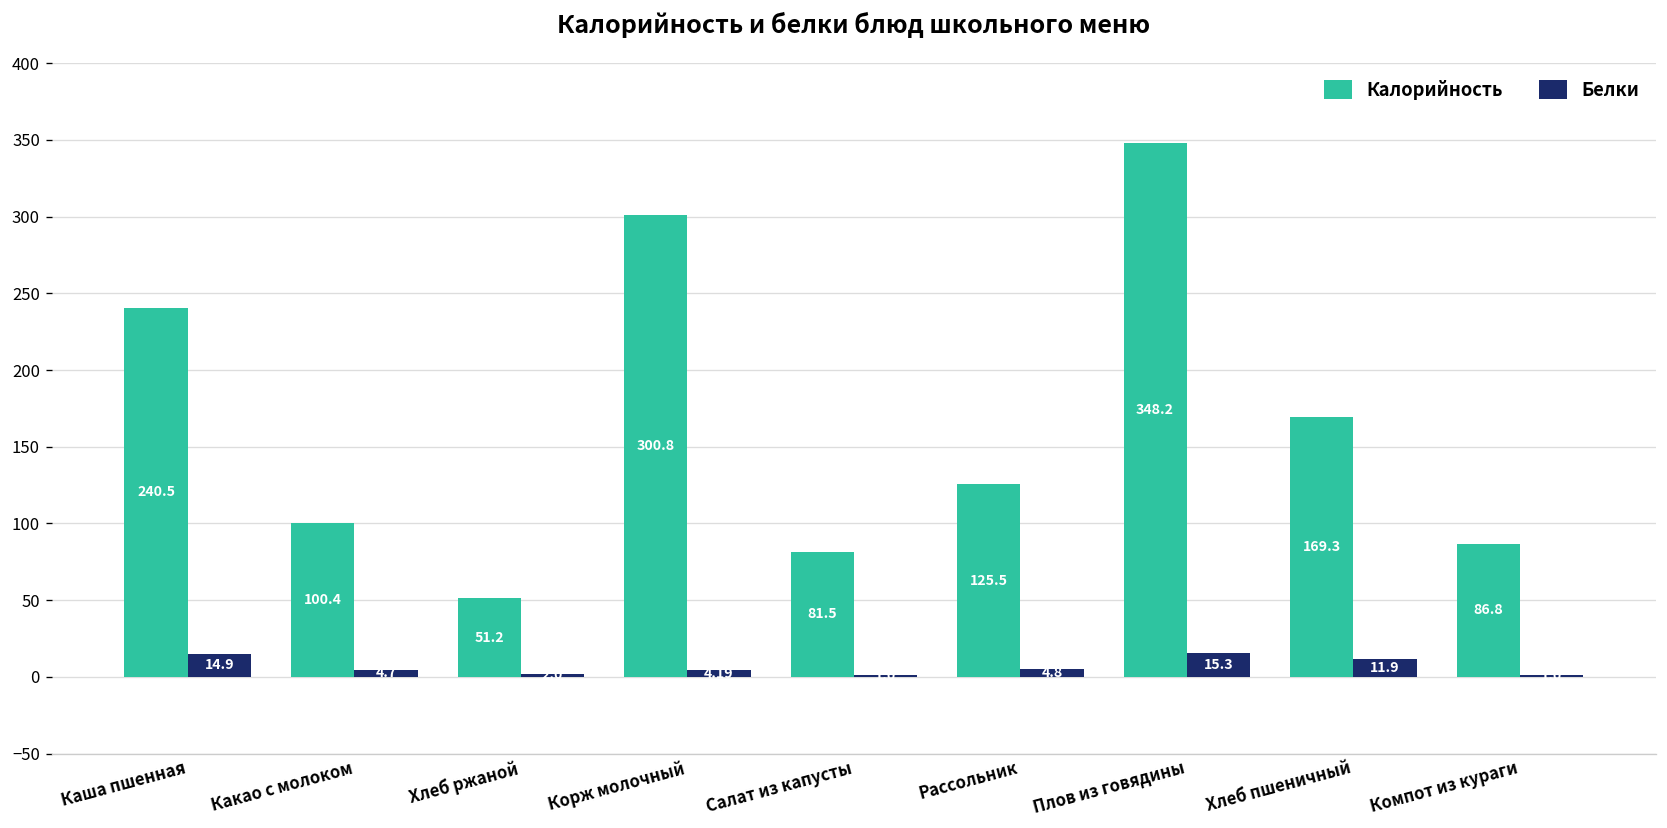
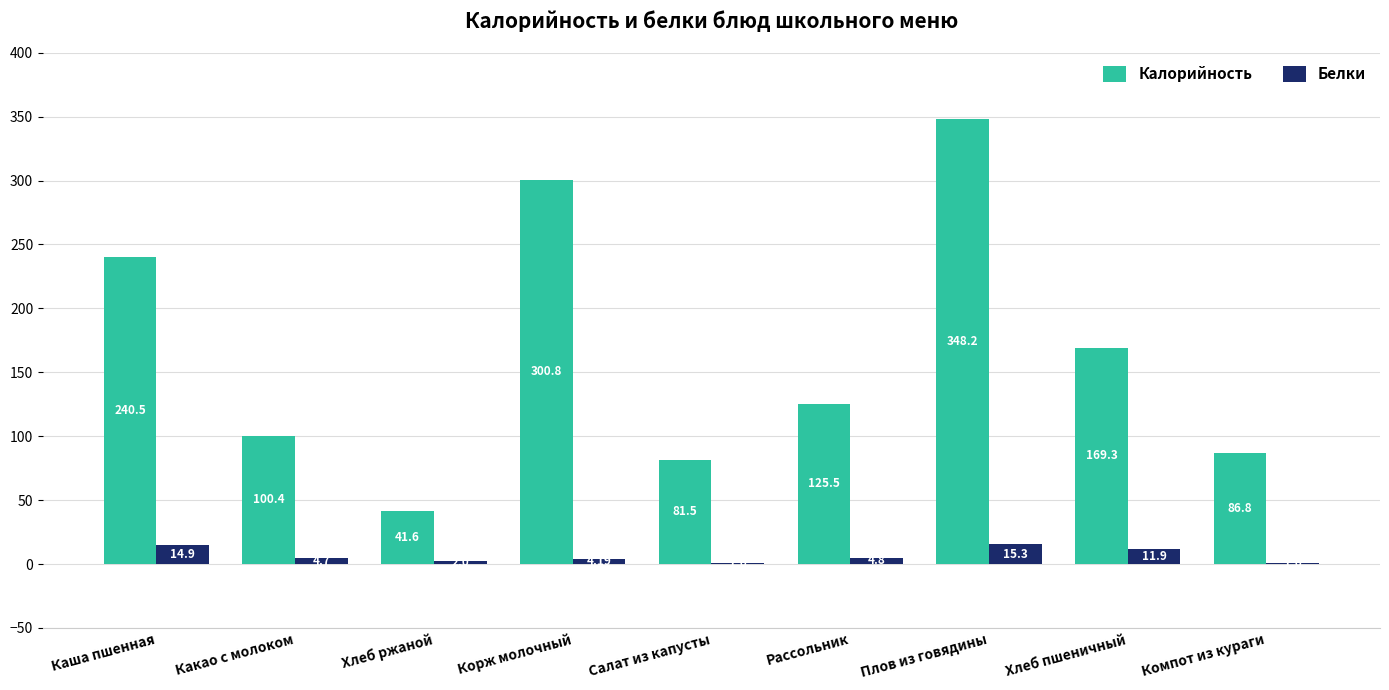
  {
    "Калорийность": {
      "Каша пшенная": 240.5,
      "Какао с молоком": 100.4,
-     "Хлеб ржаной": 51.2,
+     "Хлеб ржаной": 41.6,
      "Корж молочный": 300.8,
      "Салат из капусты": 81.5,
      "Рассольник": 125.5,
      "Плов из говядины": 348.2,
      "Хлеб пшеничный": 169.3,
      "Компот из кураги": 86.8
    },
    "Белки": {
      "Каша пшенная": 14.9,
      "Плов из говядины": 15.3,
      "Хлеб пшеничный": 11.9
    }
  }
